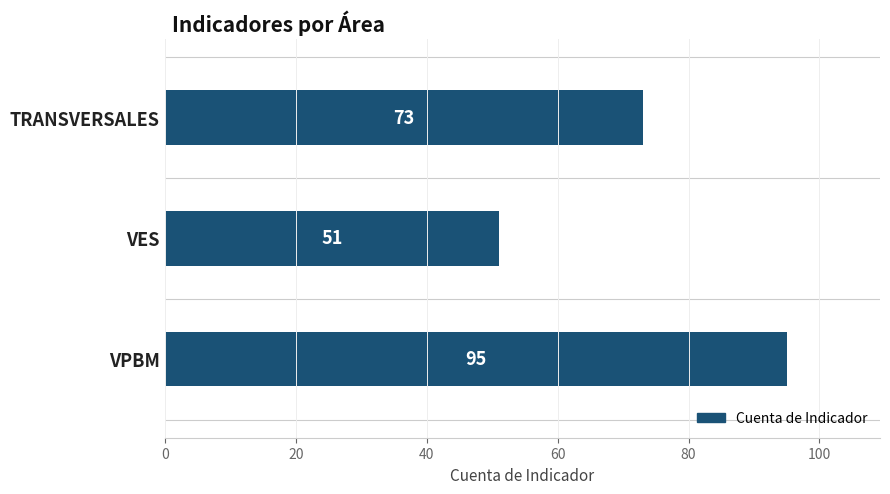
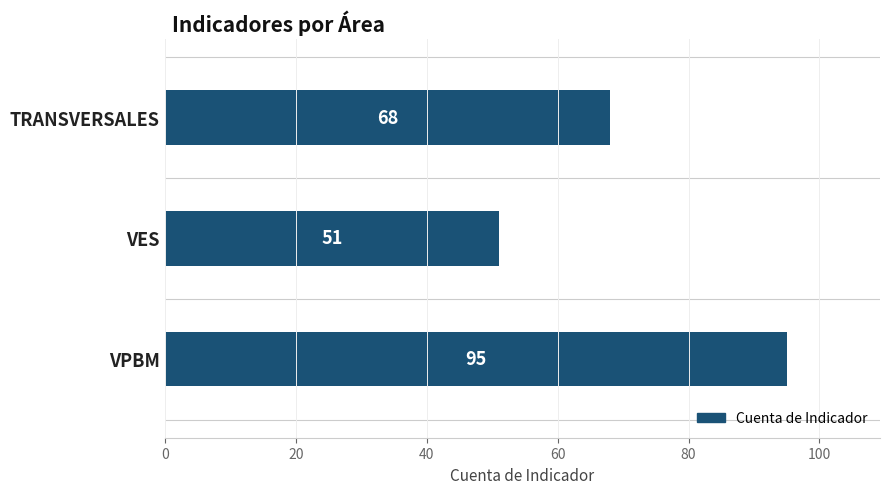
  {
-   "TRANSVERSALES": 73,
+   "TRANSVERSALES": 68,
    "VES": 51,
    "VPBM": 95
  }
